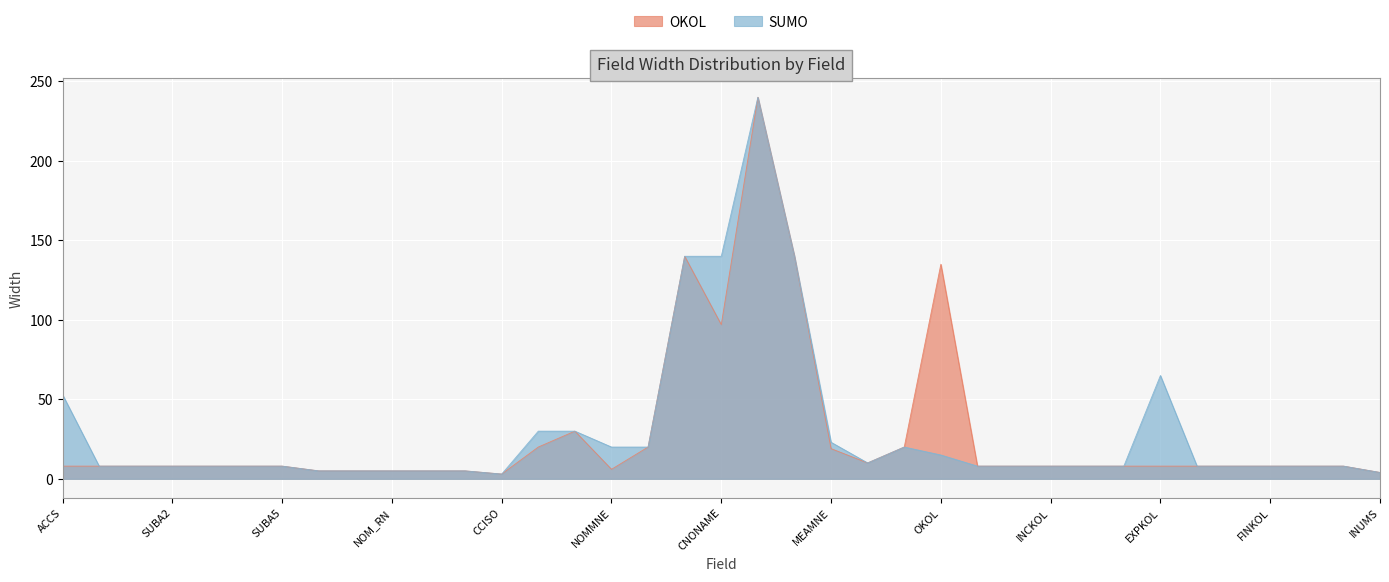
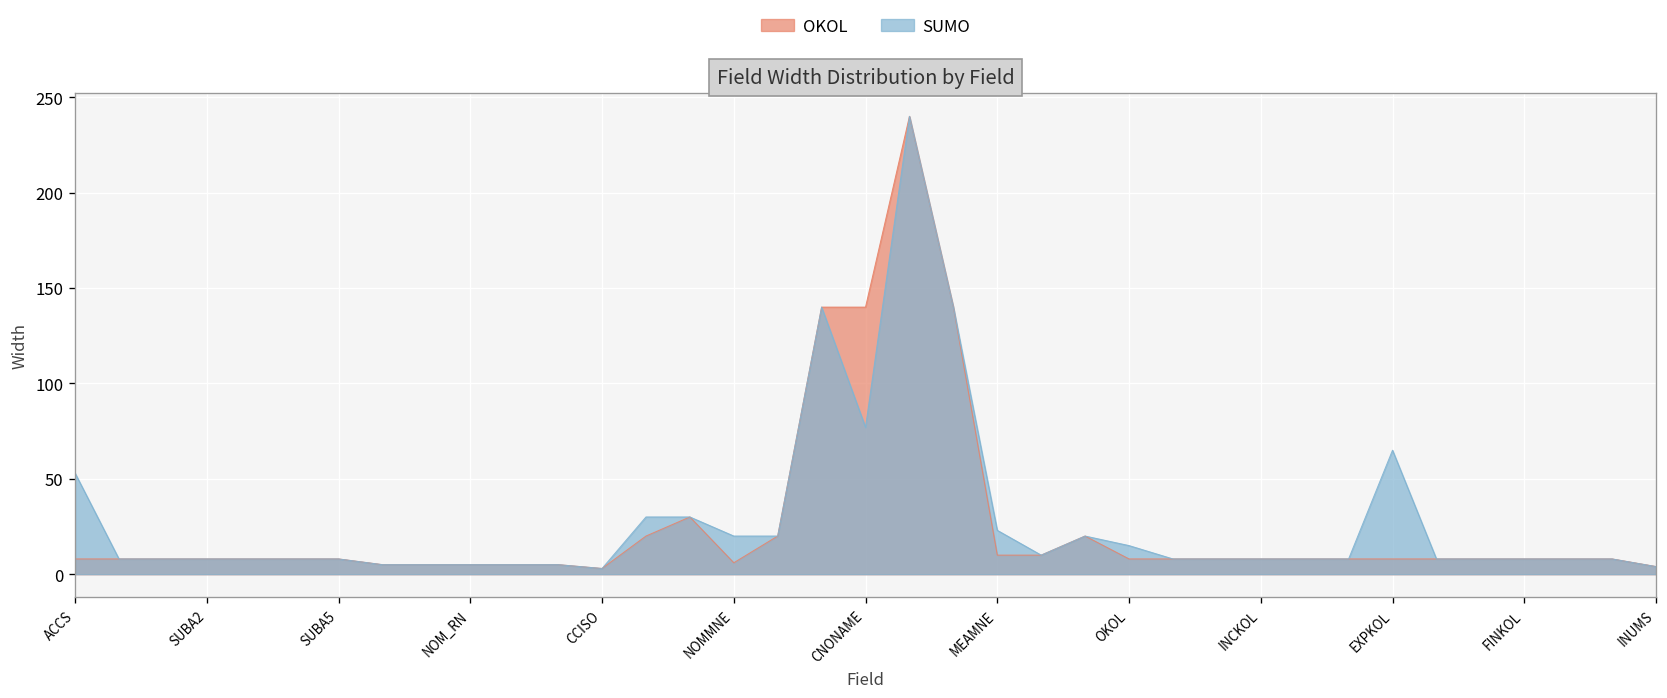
  {
    "OKOL": {
      "ACCS": 8,
      "NOMMNE": 6,
-     "CNONAME": 97,
-     "MEAMNE": 19,
-     "OKOL": 135,
+     "CNONAME": 140,
+     "MEAMNE": 10,
+     "OKOL": 8,
      "EXPKOL": 8
    },
    "SUMO": {
      "ACCS": 53,
      "NOMMNE": 20,
-     "CNONAME": 140,
+     "CNONAME": 77,
      "MEAMNE": 23,
      "OKOL": 15,
      "EXPKOL": 65
    }
  }
